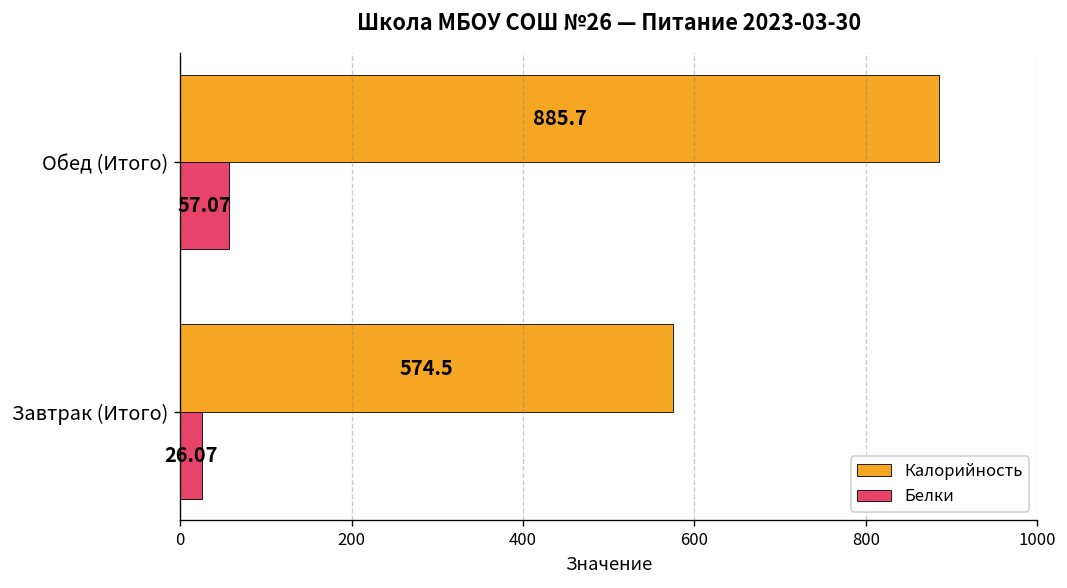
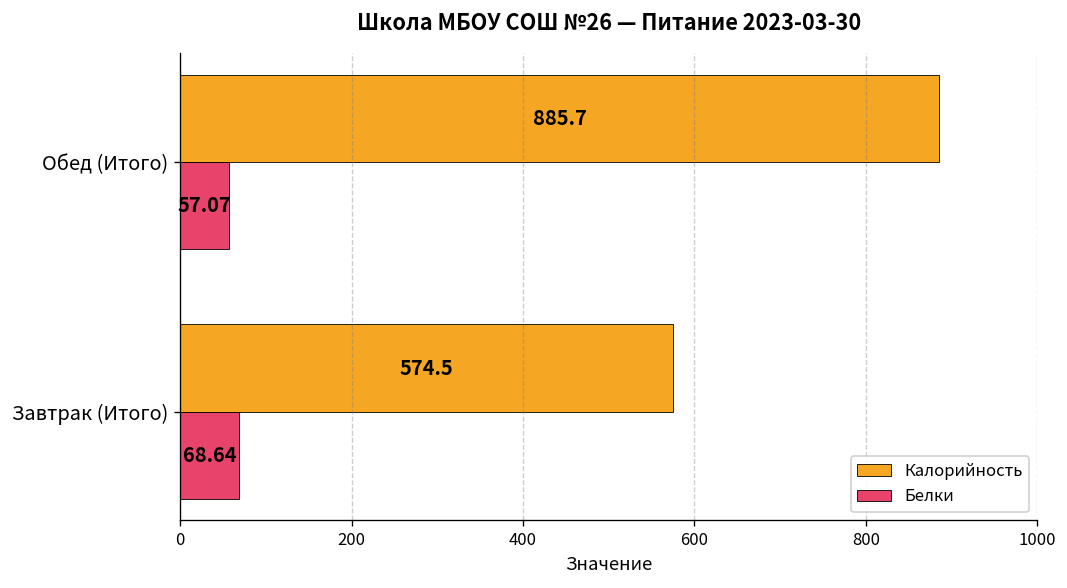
  {
    "Калорийность": {
      "Обед (Итого)": 885.7,
      "Завтрак (Итого)": 574.5
    },
    "Белки": {
      "Обед (Итого)": 57.07,
-     "Завтрак (Итого)": 26.07
+     "Завтрак (Итого)": 68.64
    }
  }
